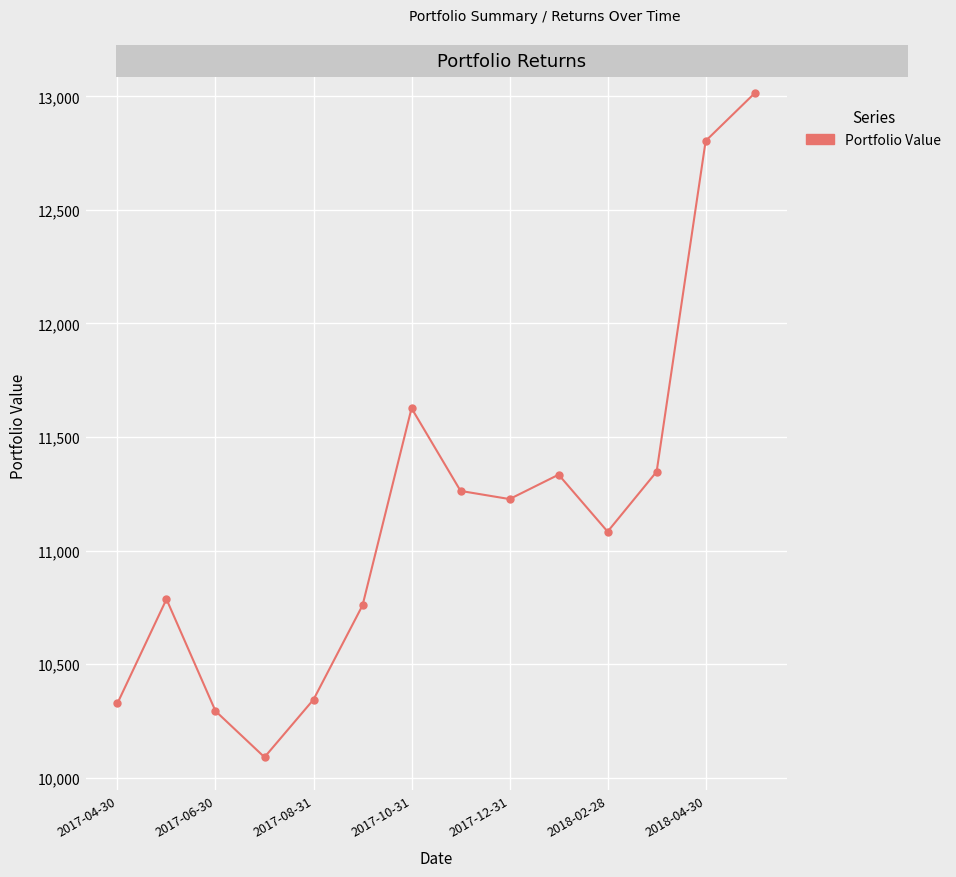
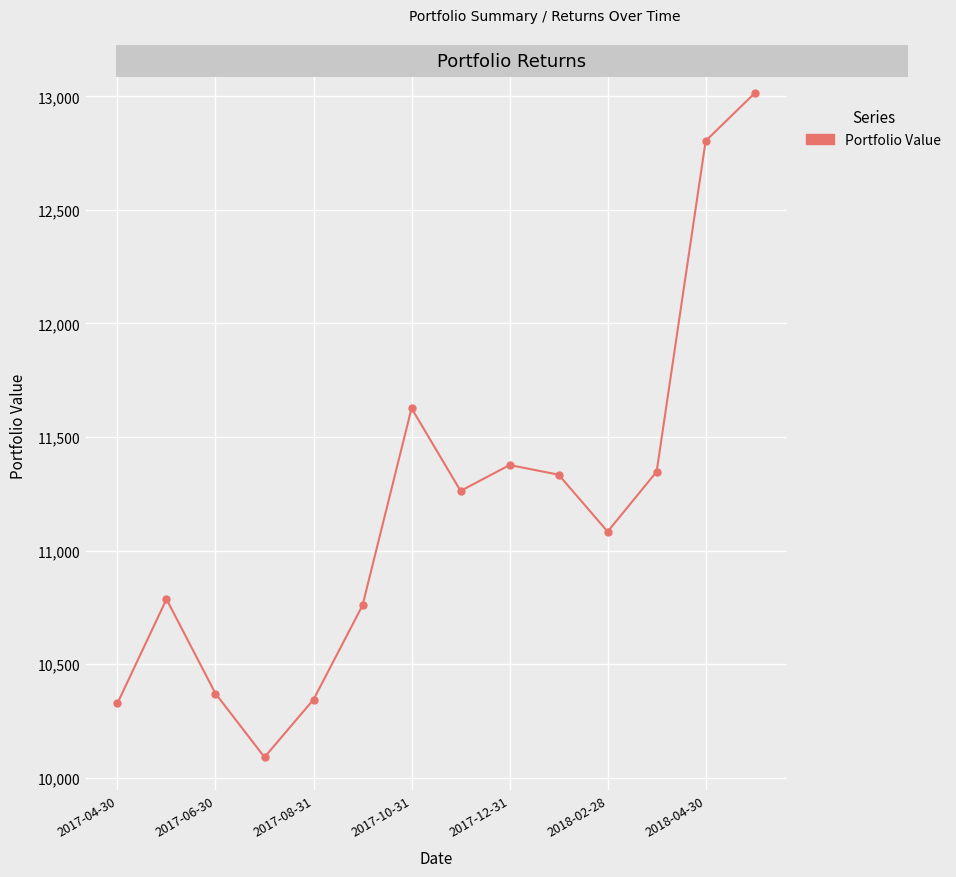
  {
    "2017-04-30": "10,330",
-   "2017-06-30": "10,290",
+   "2017-06-30": "10,370",
    "2017-08-31": "10,340",
    "2017-10-31": "11,630",
-   "2017-12-31": "11,230",
+   "2017-12-31": "11,380",
    "2018-02-28": "11,080",
    "2018-04-30": "12,800"
  }
